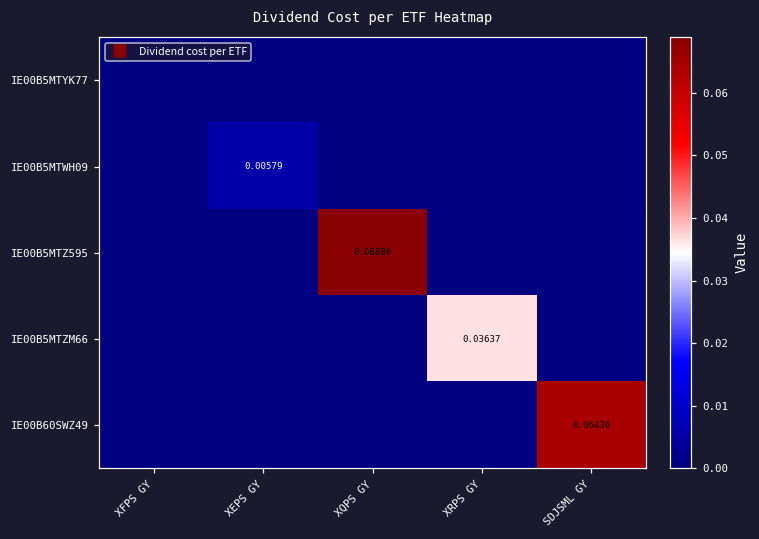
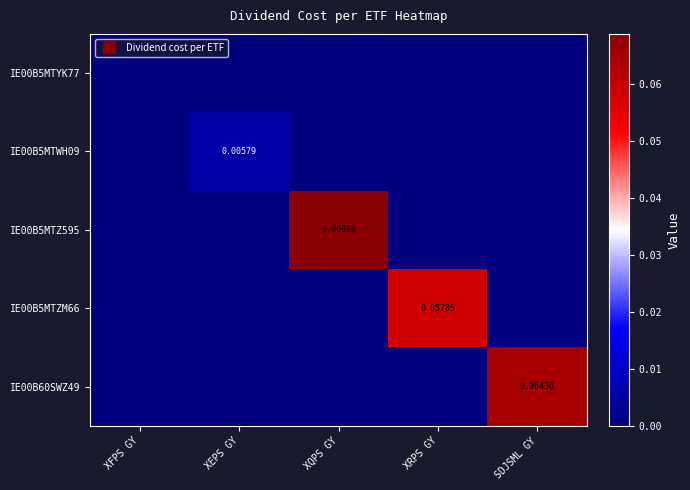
  {
    "IE00B5MTWH09": {
      "XEPS GY": 0.00579
    },
    "IE00B5MTZ595": {
      "XQPS GY": 0.06886
    },
    "IE00B5MTZM66": {
-     "XRPS GY": 0.03637
+     "XRPS GY": 0.05785
    },
    "IE00B60SWZ49": {
      "SDJSML GY": 0.06436
    }
  }
